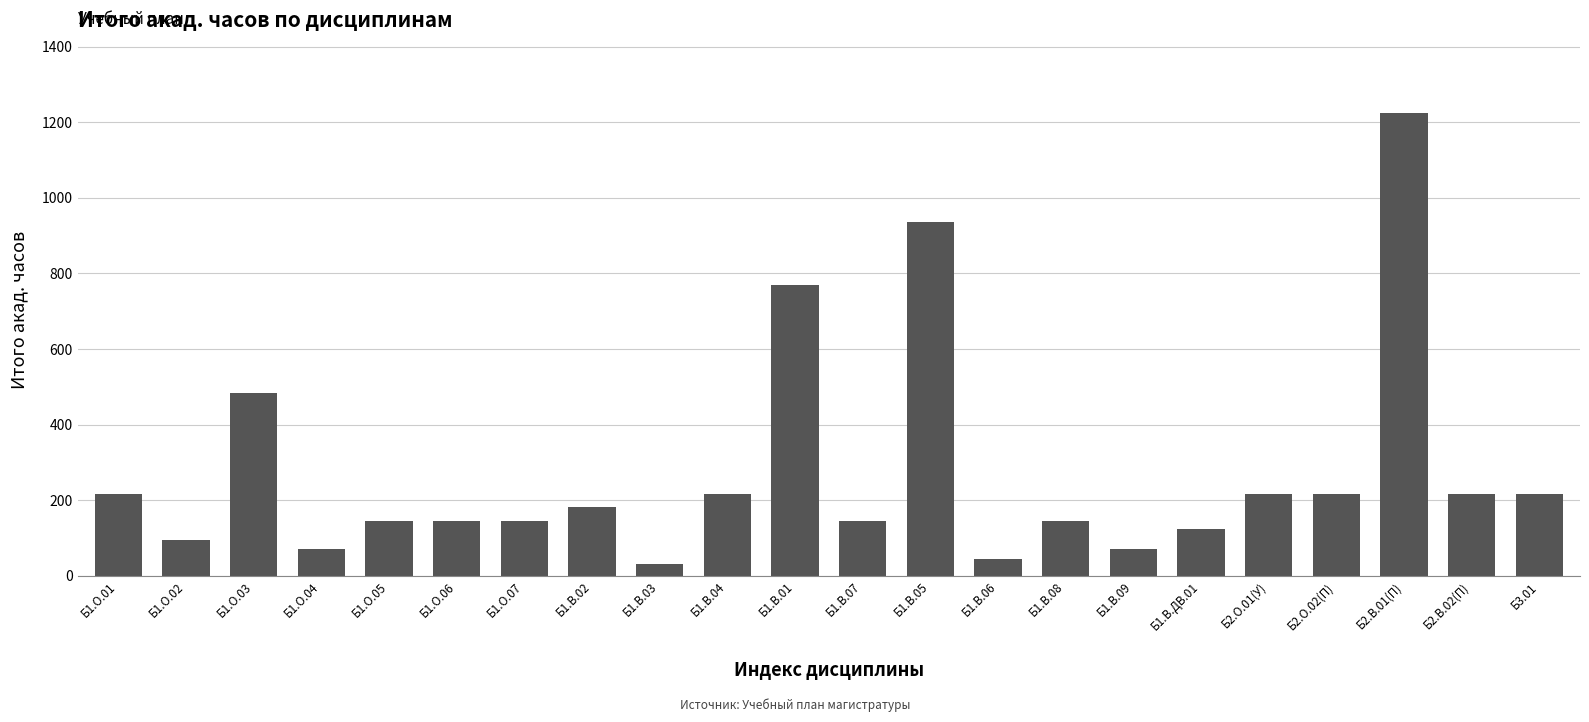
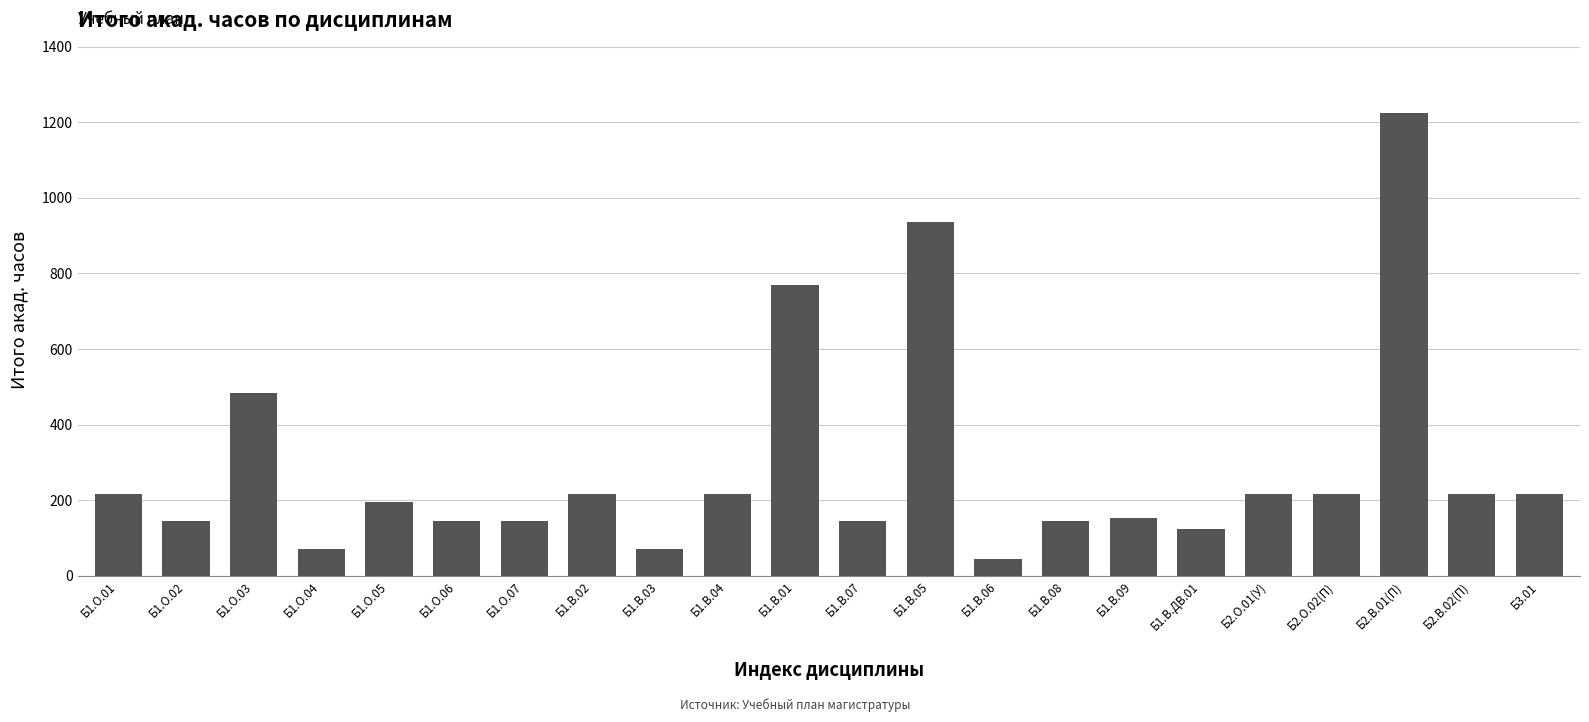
  {
    "Б1.О.01": 220,
-   "Б1.О.02": 90,
+   "Б1.О.02": 140,
    "Б1.О.03": 490,
    "Б1.О.04": 70,
-   "Б1.О.05": 140,
+   "Б1.О.05": 200,
    "Б1.О.06": 140,
    "Б1.О.07": 140,
-   "Б1.В.02": 180,
-   "Б1.В.03": 30,
+   "Б1.В.02": 220,
+   "Б1.В.03": 70,
    "Б1.В.04": 220,
    "Б1.В.01": 770,
    "Б1.В.07": 140,
    "Б1.В.05": 940,
    "Б1.В.06": 50,
    "Б1.В.08": 140,
-   "Б1.В.09": 70,
+   "Б1.В.09": 150,
    "Б1.В.ДВ.01": 120,
    "Б2.О.01(У)": 220,
    "Б2.О.02(П)": 220,
    "Б2.В.01(П)": 1220,
    "Б2.В.02(П)": 220,
    "Б3.01": 220
  }
